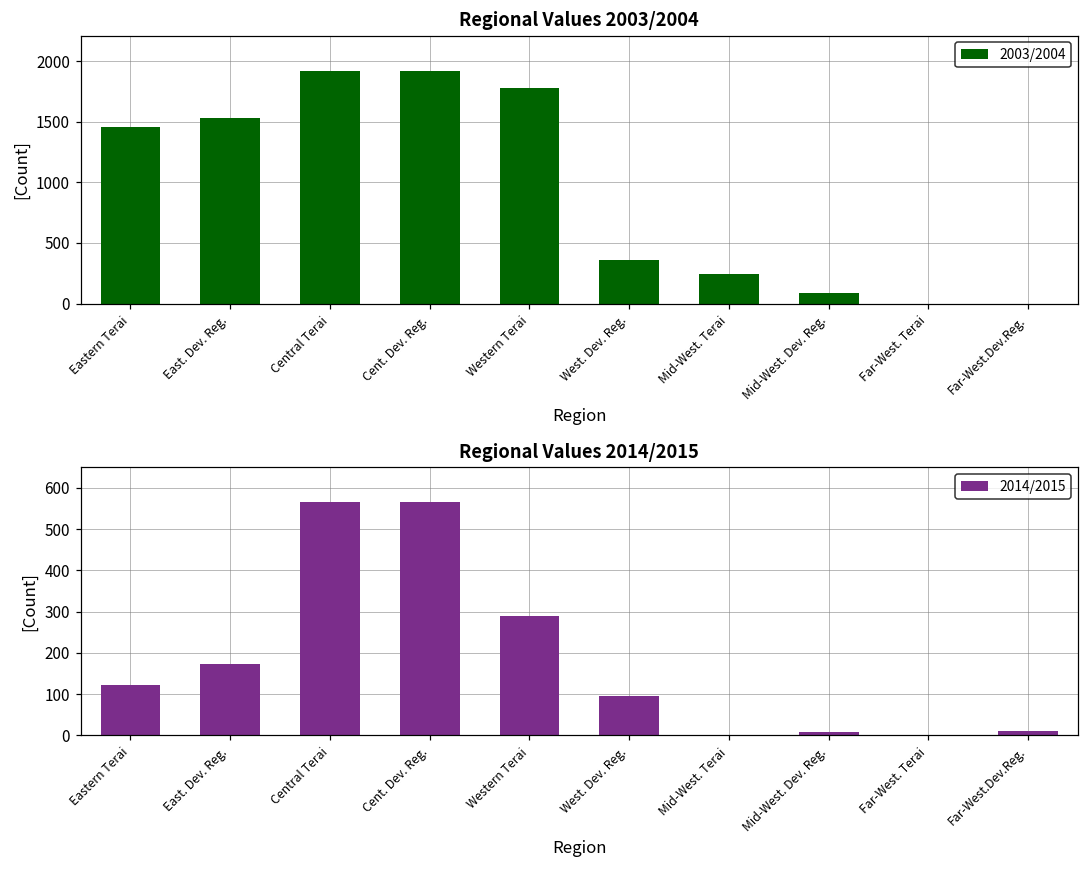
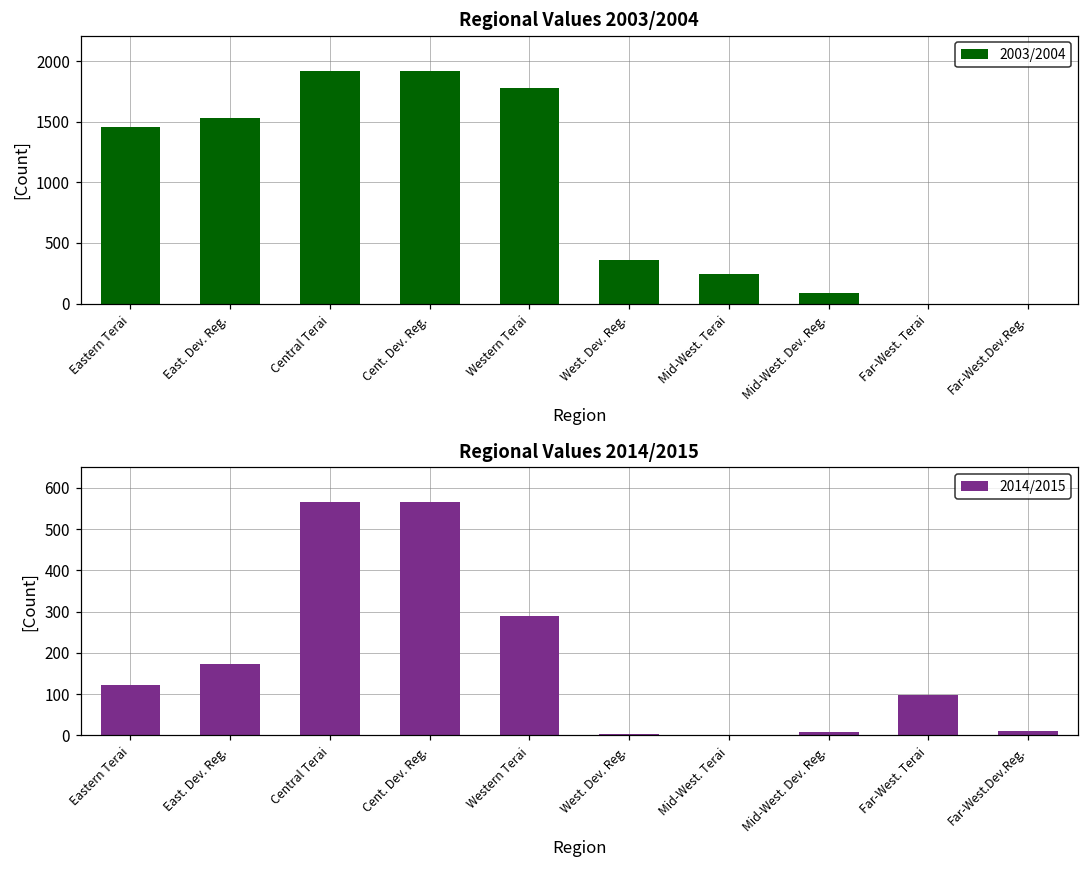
  {
    "Regional Values 2003/2004": {
      "Eastern Terai": 1460,
      "East. Dev. Reg.": 1530,
      "Central Terai": 1920,
      "Cent. Dev. Reg.": 1920,
      "Western Terai": 1780,
      "West. Dev. Reg.": 360,
      "Mid-West. Terai": 250,
      "Mid-West. Dev. Reg.": 90,
      "Far-West. Terai": 0,
      "Far-West.Dev.Reg.": 0
    },
    "Regional Values 2014/2015": {
      "Eastern Terai": 120,
      "East. Dev. Reg.": 170,
      "Central Terai": 570,
      "Cent. Dev. Reg.": 570,
      "Western Terai": 290,
-     "West. Dev. Reg.": 100,
+     "West. Dev. Reg.": 0,
      "Mid-West. Terai": 0,
      "Mid-West. Dev. Reg.": 10,
-     "Far-West. Terai": 0,
+     "Far-West. Terai": 100,
      "Far-West.Dev.Reg.": 10
    }
  }
